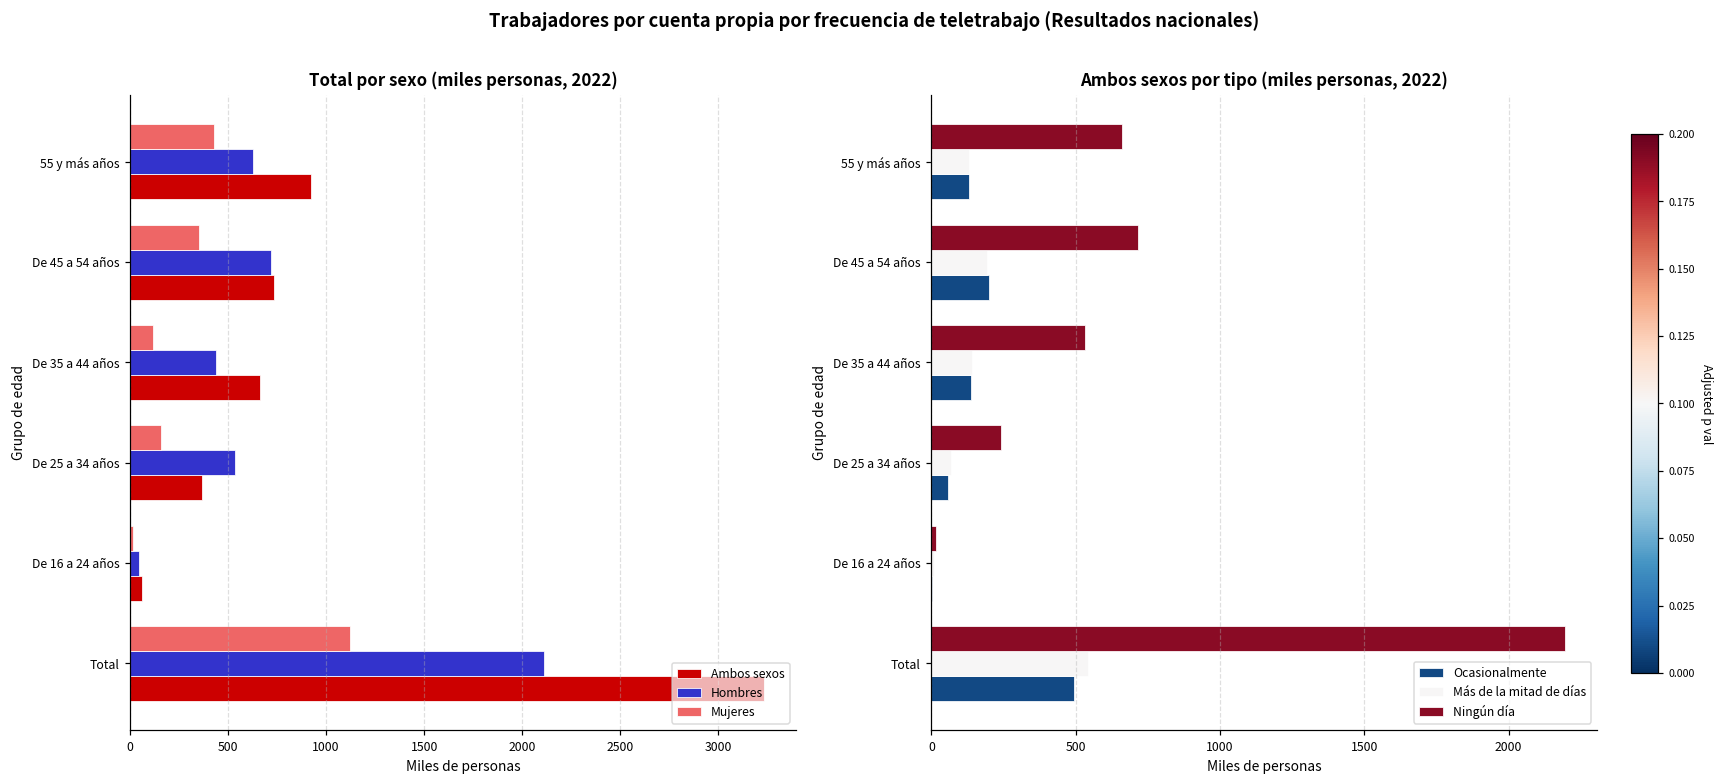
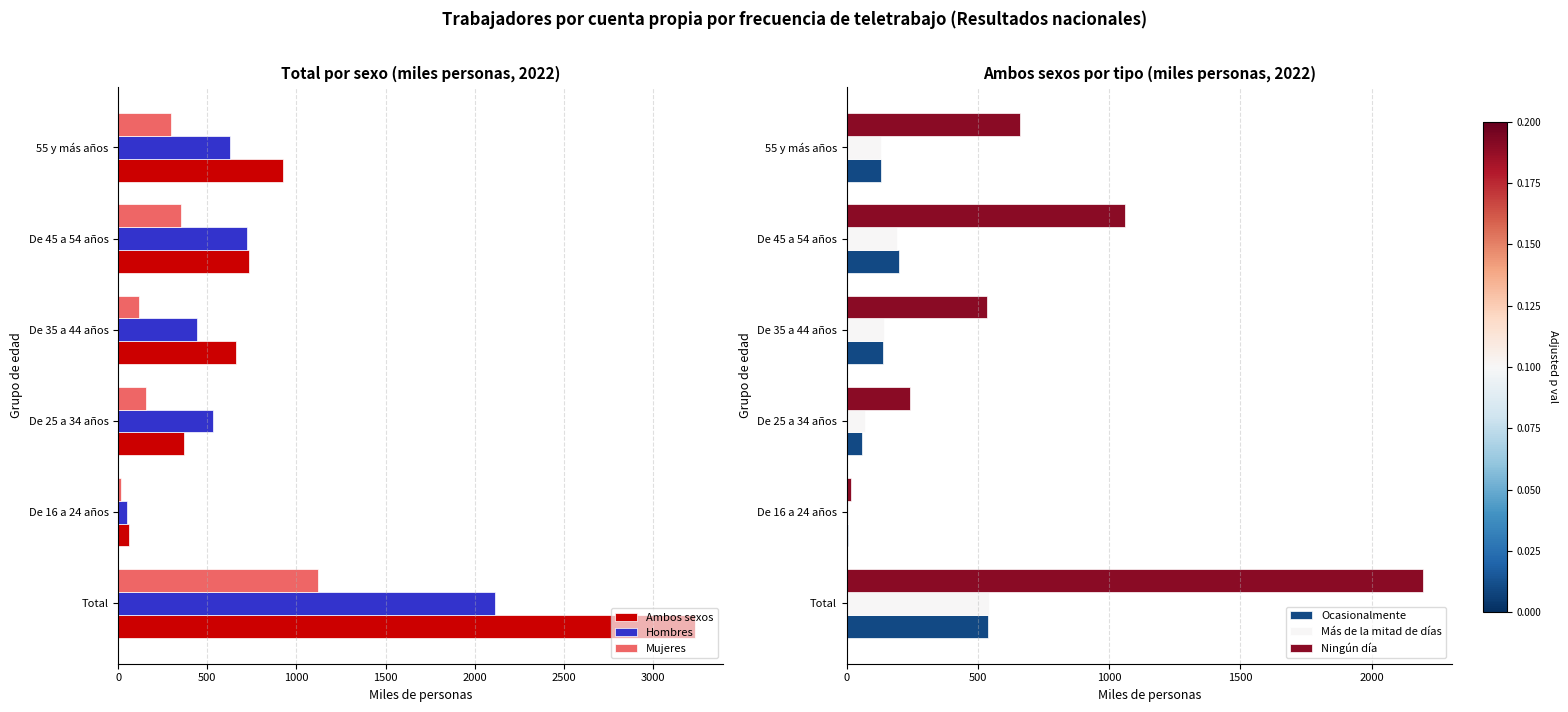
  {
    "Total por sexo (miles personas, 2022)": {
      "Ambos sexos": {
        "55 y más años": 920,
        "De 45 a 54 años": 730,
        "De 35 a 44 años": 660,
        "De 25 a 34 años": 370,
        "De 16 a 24 años": 60
      },
      "Hombres": {
        "55 y más años": 630,
        "De 45 a 54 años": 720,
        "De 35 a 44 años": 440,
        "De 25 a 34 años": 530,
        "De 16 a 24 años": 50,
        "Total": 2110
      },
      "Mujeres": {
-       "55 y más años": 430,
+       "55 y más años": 300,
        "De 45 a 54 años": 350,
        "De 35 a 44 años": 120,
        "De 25 a 34 años": 160,
        "Total": 1120
      }
    },
    "Ambos sexos por tipo (miles personas, 2022)": {
      "Ocasionalmente": {
        "55 y más años": 130,
        "De 45 a 54 años": 200,
        "De 35 a 44 años": 140,
        "De 25 a 34 años": 60,
-       "Total": 490
+       "Total": 540
      },
      "Más de la mitad de días": {
        "55 y más años": 130,
        "De 45 a 54 años": 190,
        "De 35 a 44 años": 140,
        "De 25 a 34 años": 70,
        "Total": 540
      },
      "Ningún día": {
        "55 y más años": 660,
-       "De 45 a 54 años": 710,
+       "De 45 a 54 años": 1060,
        "De 35 a 44 años": 530,
        "De 25 a 34 años": 240,
        "De 16 a 24 años": 20,
        "Total": 2200
      }
    }
  }
